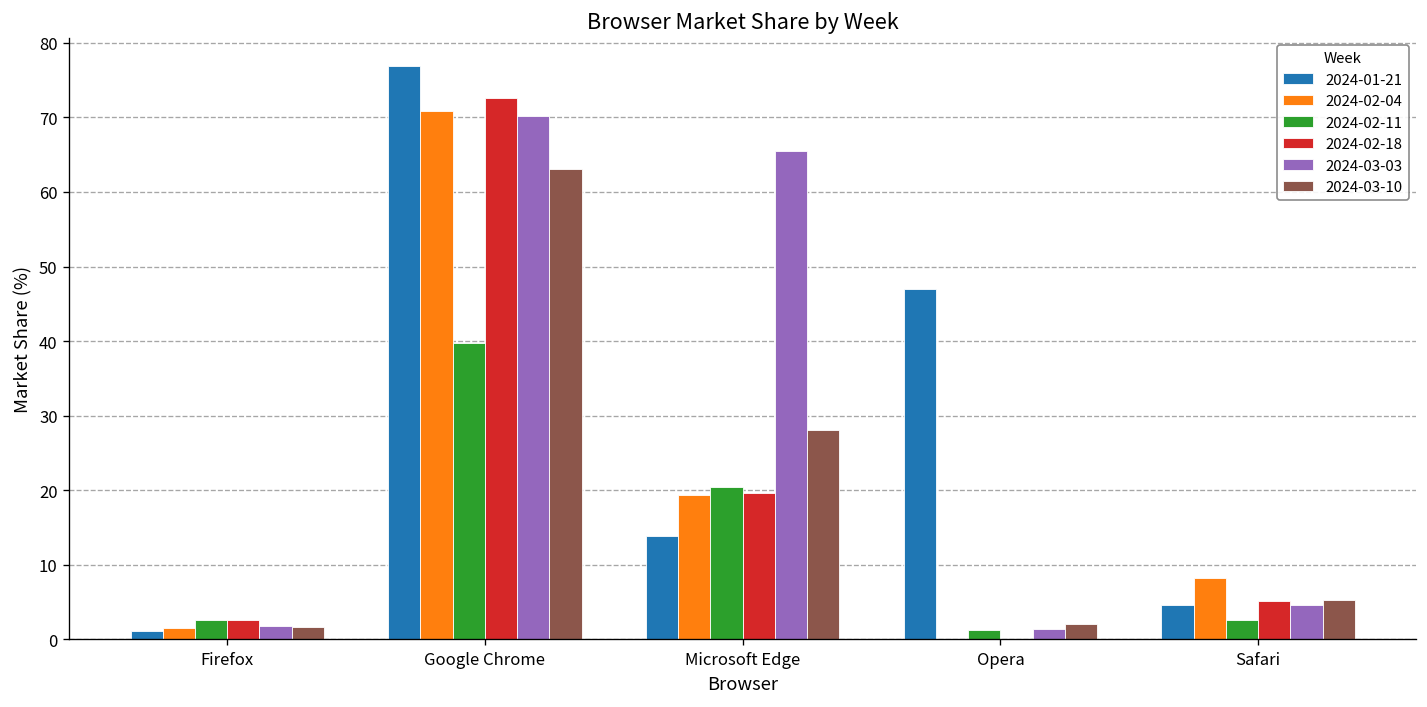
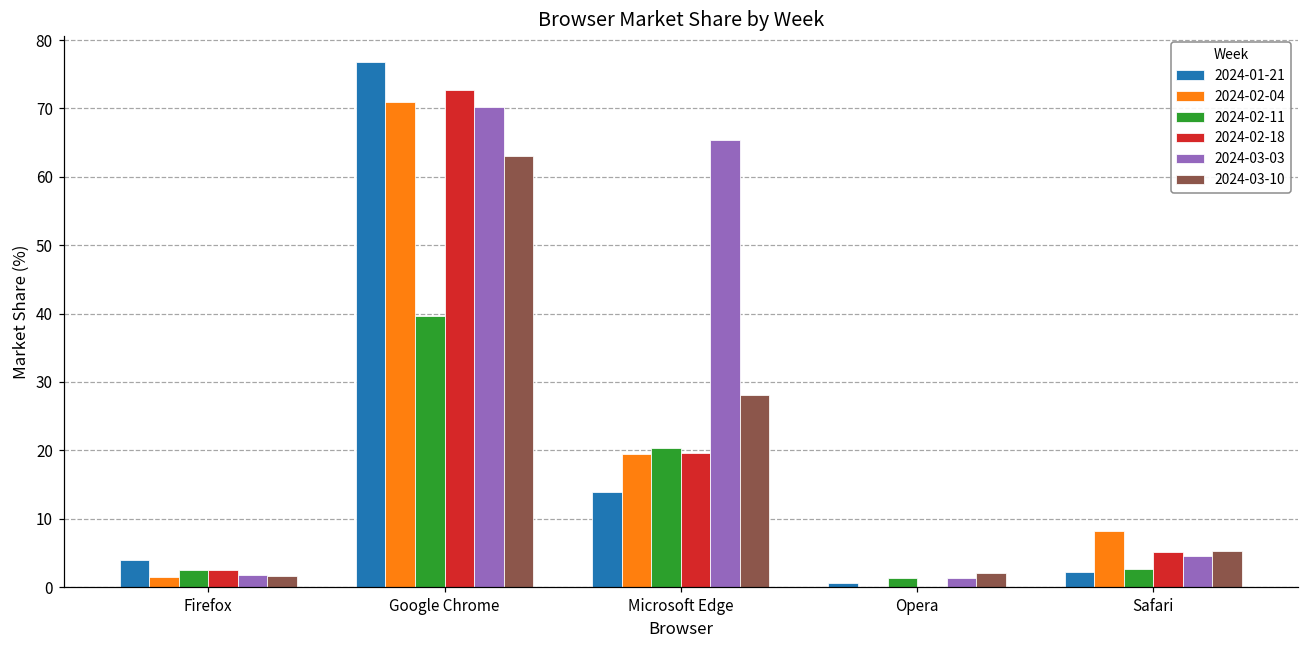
  {
    "2024-01-21": {
-     "Firefox": 1,
+     "Firefox": 4,
      "Google Chrome": 77,
      "Microsoft Edge": 14,
-     "Opera": 47,
-     "Safari": 5
+     "Opera": 1,
+     "Safari": 2
    },
    "2024-02-04": {
      "Firefox": 1,
      "Google Chrome": 71,
      "Microsoft Edge": 19,
      "Opera": 0,
      "Safari": 8
    },
    "2024-02-11": {
      "Firefox": 3,
      "Google Chrome": 40,
      "Microsoft Edge": 20,
      "Opera": 1,
      "Safari": 3
    },
    "2024-02-18": {
      "Firefox": 3,
      "Google Chrome": 73,
      "Microsoft Edge": 20,
      "Opera": 0,
      "Safari": 5
    },
    "2024-03-03": {
      "Firefox": 2,
      "Google Chrome": 70,
      "Microsoft Edge": 65,
      "Opera": 1,
      "Safari": 5
    },
    "2024-03-10": {
      "Firefox": 2,
      "Google Chrome": 63,
      "Microsoft Edge": 28,
      "Opera": 2,
      "Safari": 5
    }
  }
